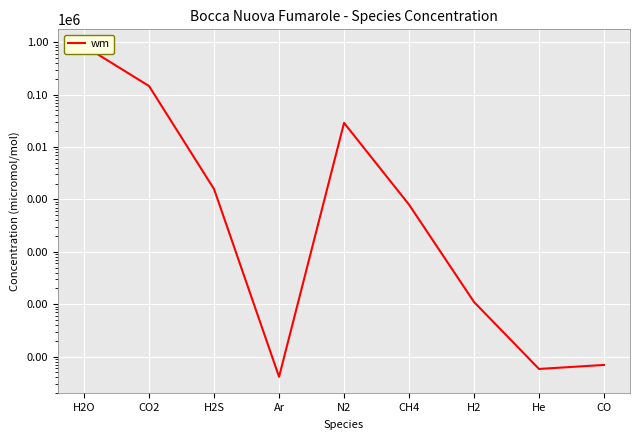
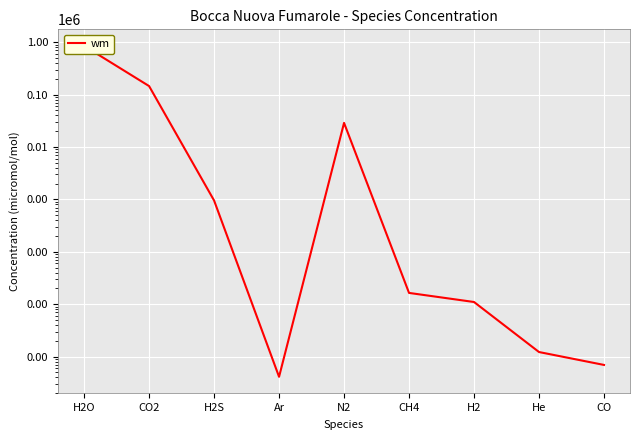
  {
    "CO2": 150000,
-   "H2S": 1600,
+   "H2S": 1000,
    "Ar": 0.4,
    "N2": 30000,
-   "CH4": 800,
+   "CH4": 16,
    "H2": 11,
-   "He": 0.6,
+   "He": 1.2,
    "CO": 0.7
  }
